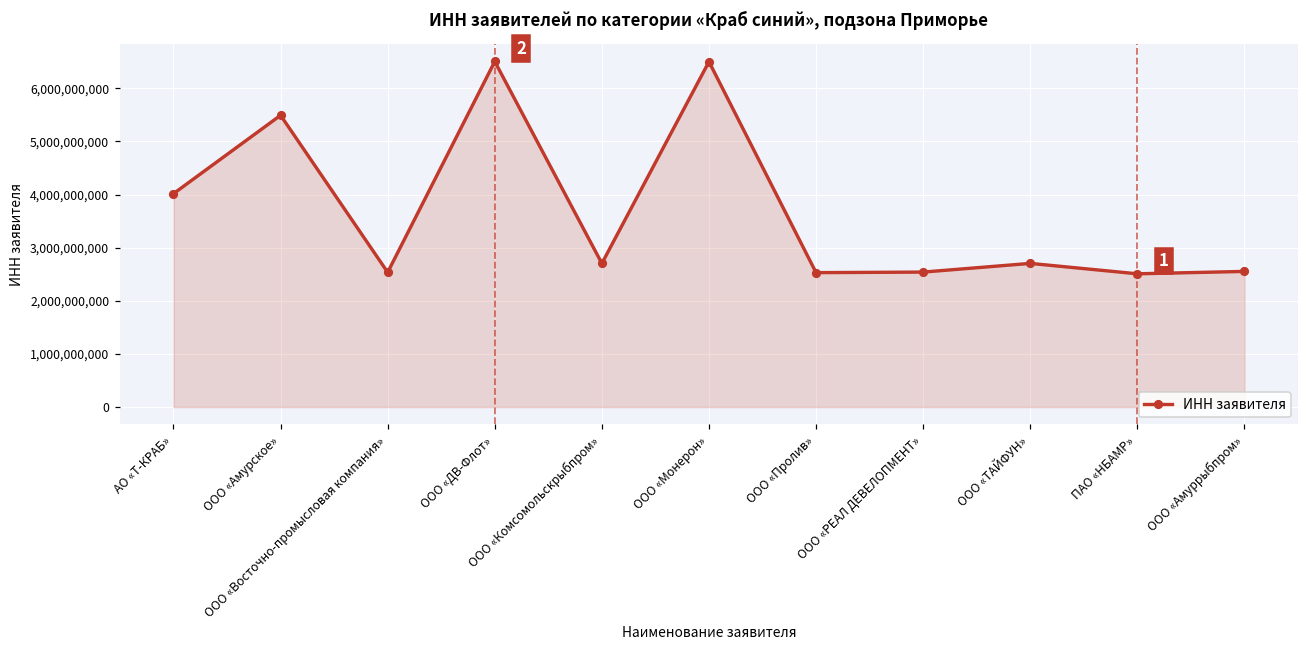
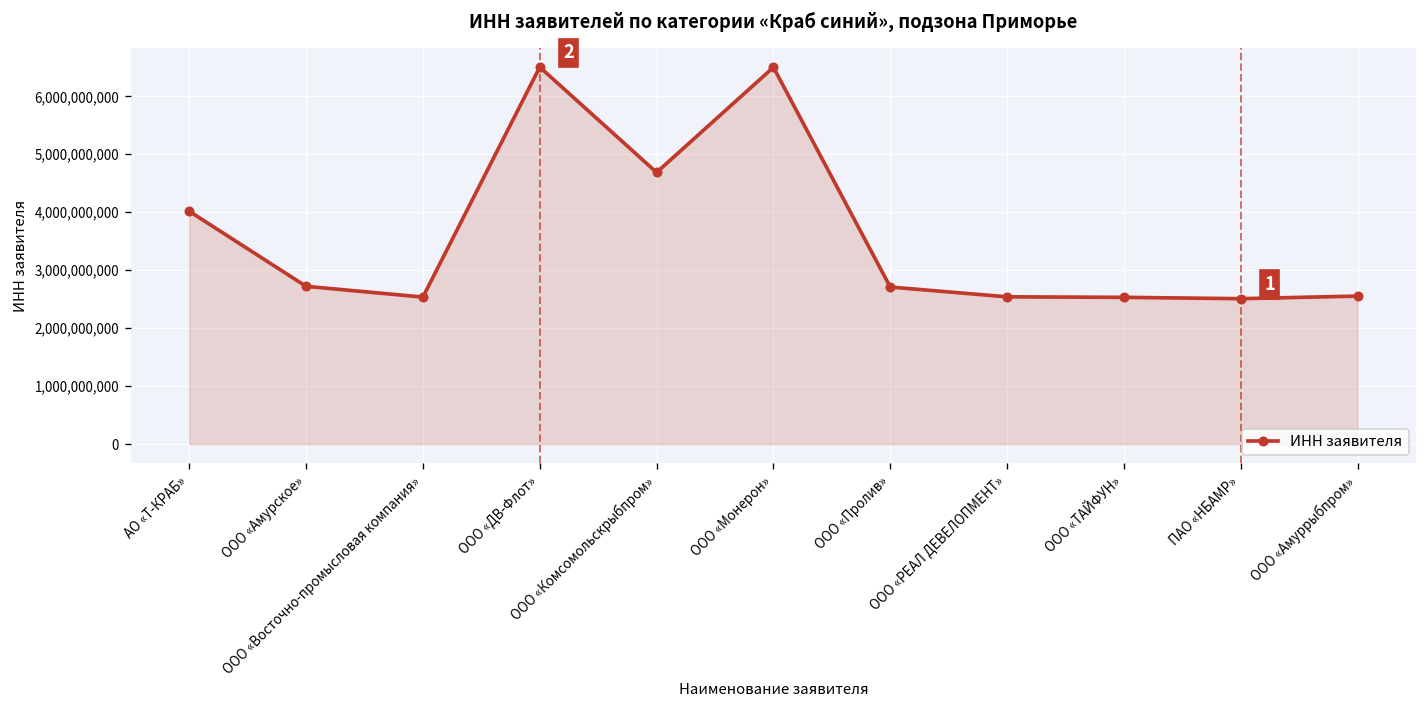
  {
    "АО «Т-КРАБ»": "4,000,000,000",
-   "ООО «Амурское»": "5,500,000,000",
+   "ООО «Амурское»": "2,700,000,000",
    "ООО «Восточно-промысловая компания»": "2,500,000,000",
-   "ООО «Комсомольскрыбпром»": "2,700,000,000",
+   "ООО «Комсомольскрыбпром»": "4,700,000,000",
    "ООО «Монерон»": "6,500,000,000",
-   "ООО «Пролив»": "2,500,000,000",
+   "ООО «Пролив»": "2,700,000,000",
    "ООО «РЕАЛ ДЕВЕЛОПМЕНТ»": "2,500,000,000",
-   "ООО «ТАЙФУН»": "2,700,000,000",
+   "ООО «ТАЙФУН»": "2,500,000,000",
    "ООО «Амуррыбпром»": "2,600,000,000"
  }
